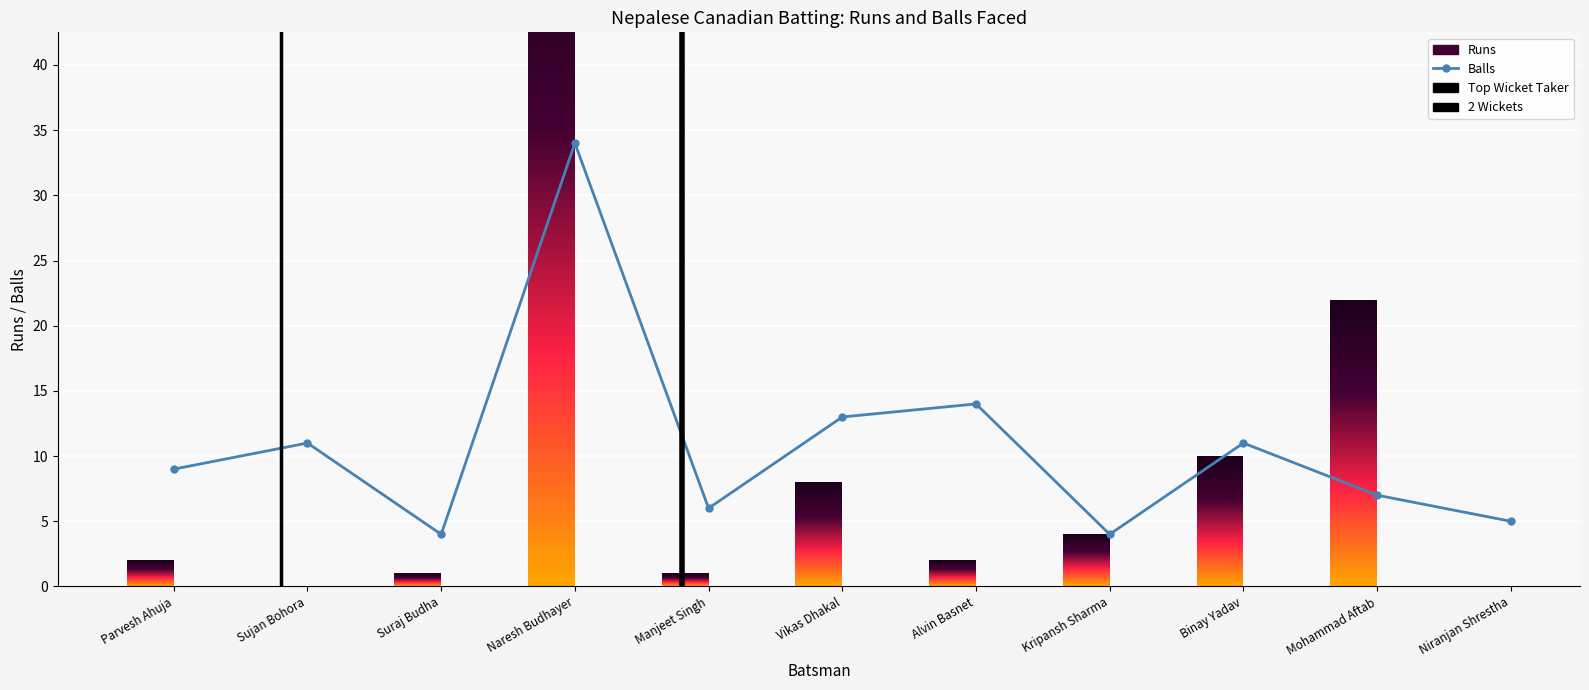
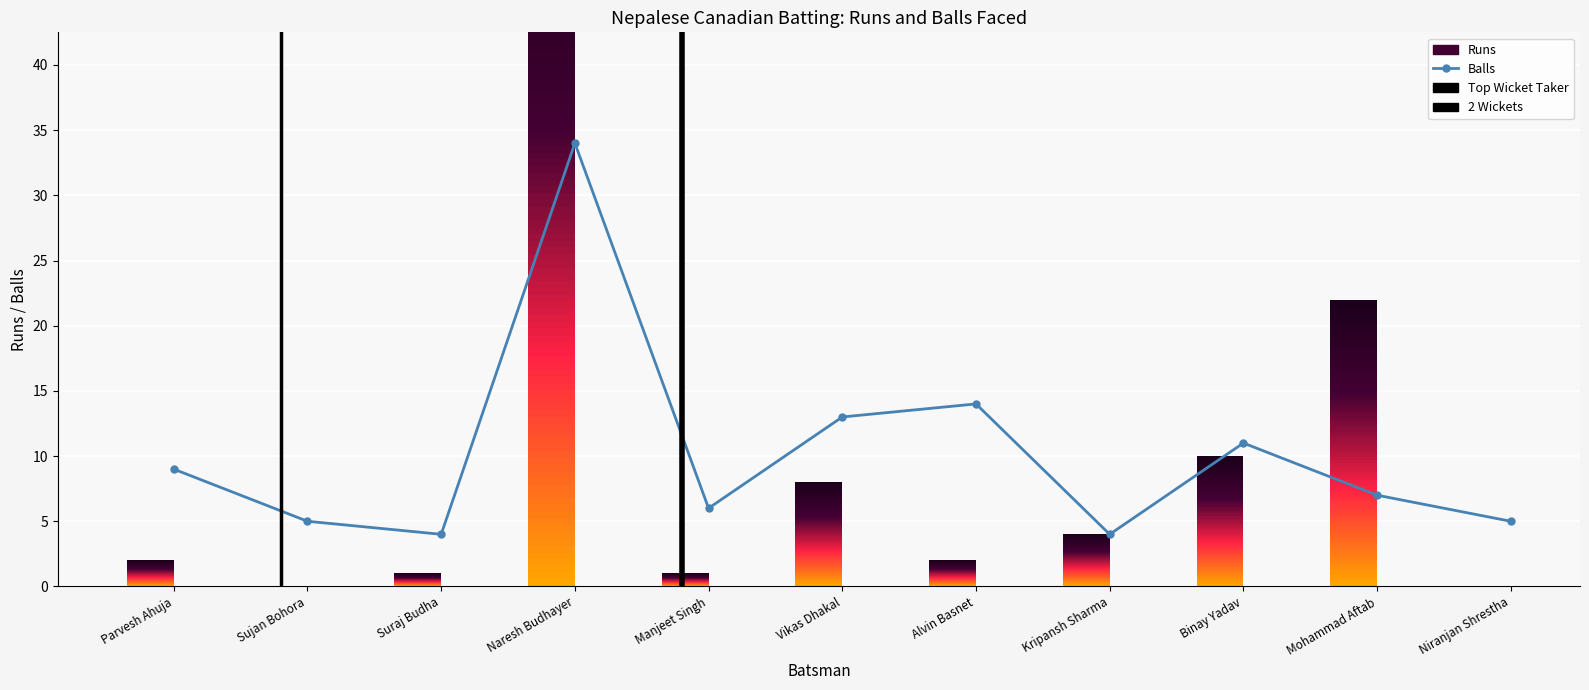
  {
    "Balls": {
      "Parvesh Ahuja": 9,
-     "Sujan Bohora": 11,
+     "Sujan Bohora": 5,
      "Suraj Budha": 4,
      "Naresh Budhayer": 34,
      "Manjeet Singh": 6,
      "Vikas Dhakal": 13,
      "Alvin Basnet": 14,
      "Kripansh Sharma": 4,
      "Binay Yadav": 11,
      "Mohammad Aftab": 7,
      "Niranjan Shrestha": 5
    }
  }
